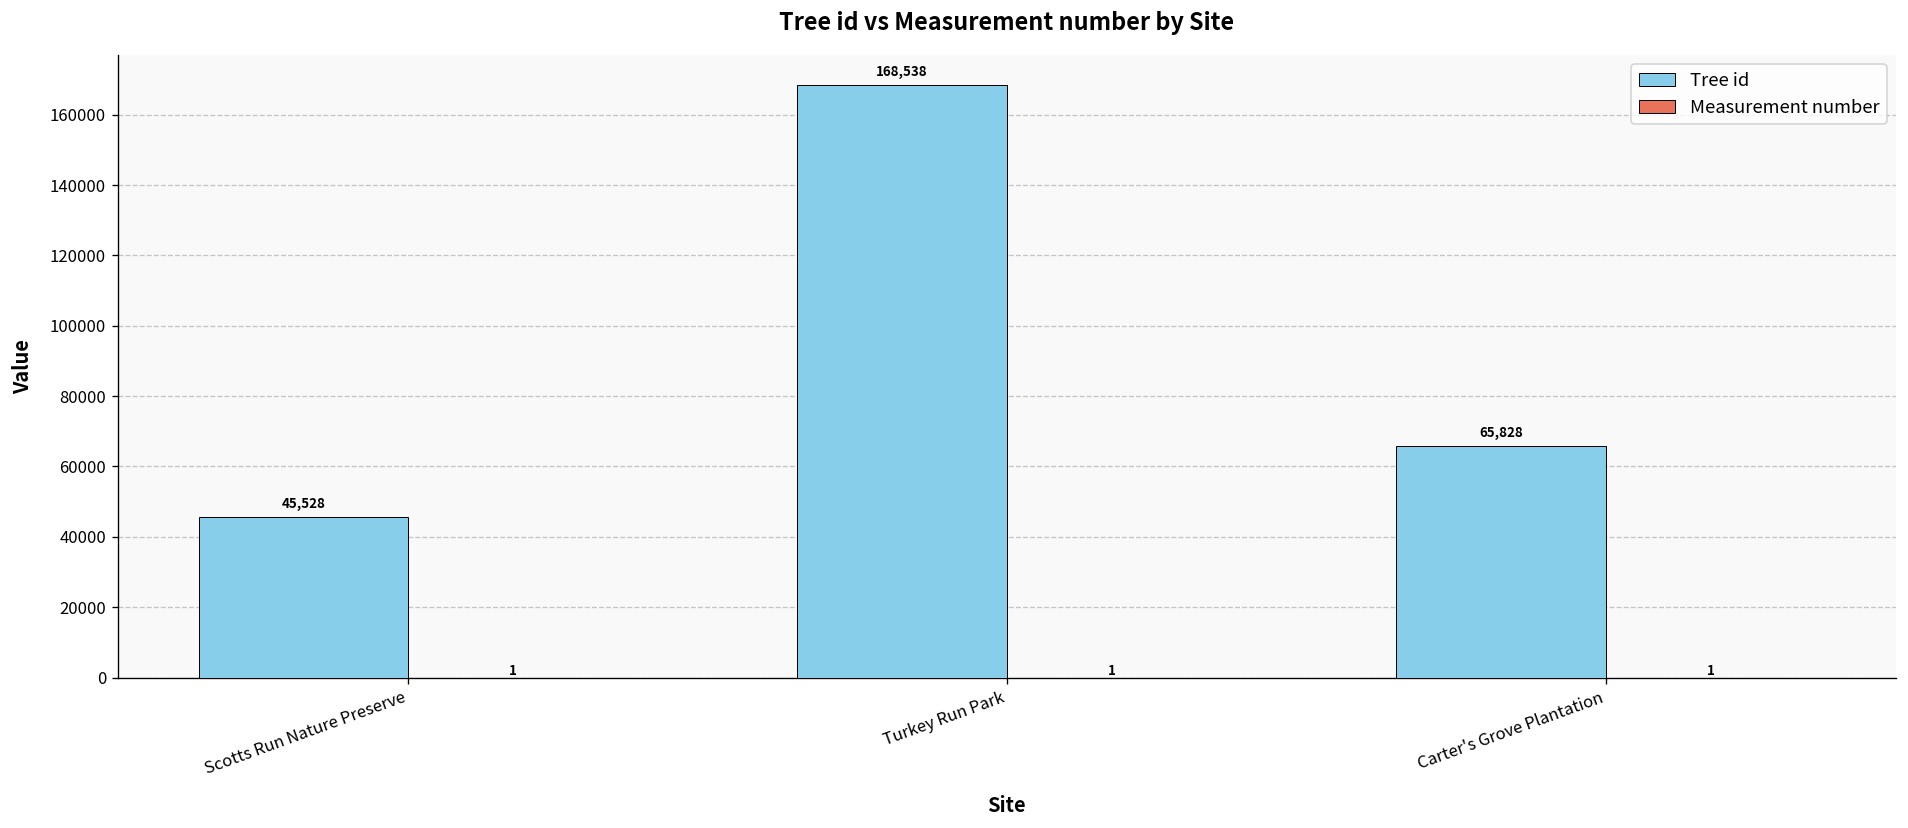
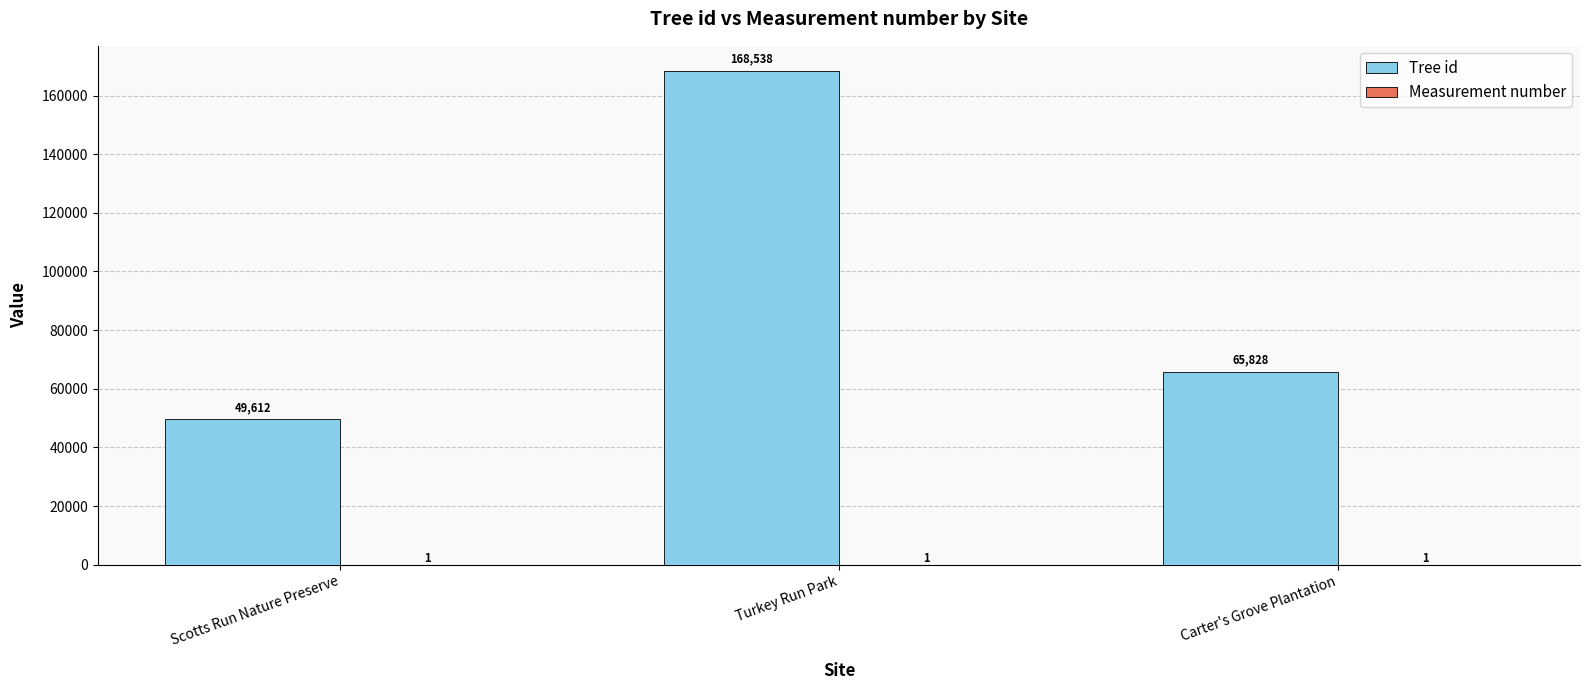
  {
    "Tree id": {
-     "Scotts Run Nature Preserve": "45,528",
+     "Scotts Run Nature Preserve": "49,612",
      "Turkey Run Park": "168,538",
      "Carter's Grove Plantation": "65,828"
    },
    "Measurement number": {
      "Scotts Run Nature Preserve": "1",
      "Turkey Run Park": "1",
      "Carter's Grove Plantation": "1"
    }
  }
